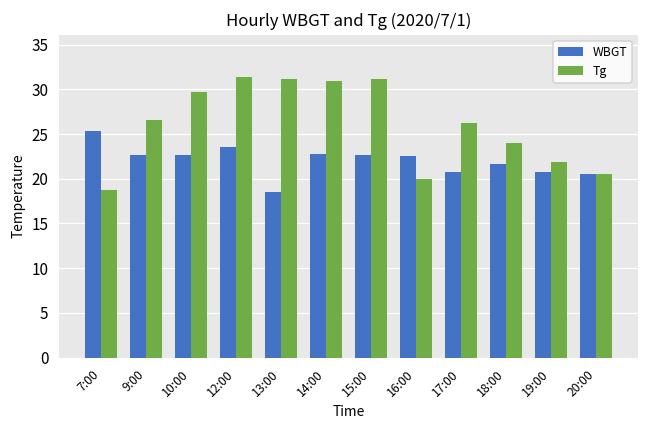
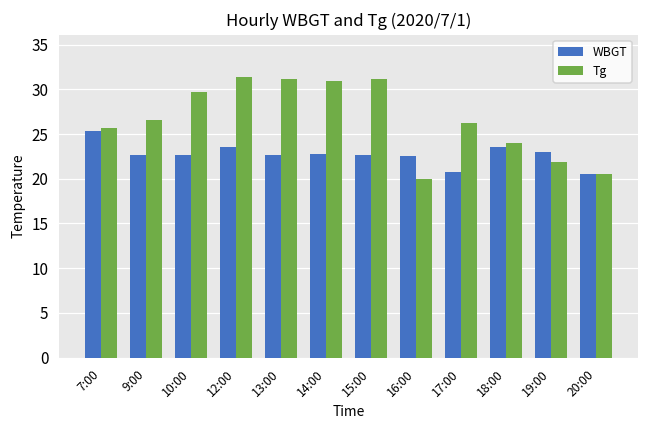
  {
    "WBGT": {
      "7:00": 25,
      "9:00": 23,
      "10:00": 23,
      "12:00": 24,
-     "13:00": 19,
+     "13:00": 23,
      "14:00": 23,
      "15:00": 23,
      "16:00": 23,
      "17:00": 21,
-     "18:00": 22,
-     "19:00": 21,
+     "18:00": 24,
+     "19:00": 23,
      "20:00": 21
    },
    "Tg": {
-     "7:00": 19,
+     "7:00": 26,
      "9:00": 27,
      "10:00": 30,
      "12:00": 31,
      "13:00": 31,
      "14:00": 31,
      "15:00": 31,
      "16:00": 20,
      "17:00": 26,
      "18:00": 24,
      "19:00": 22,
      "20:00": 21
    }
  }
